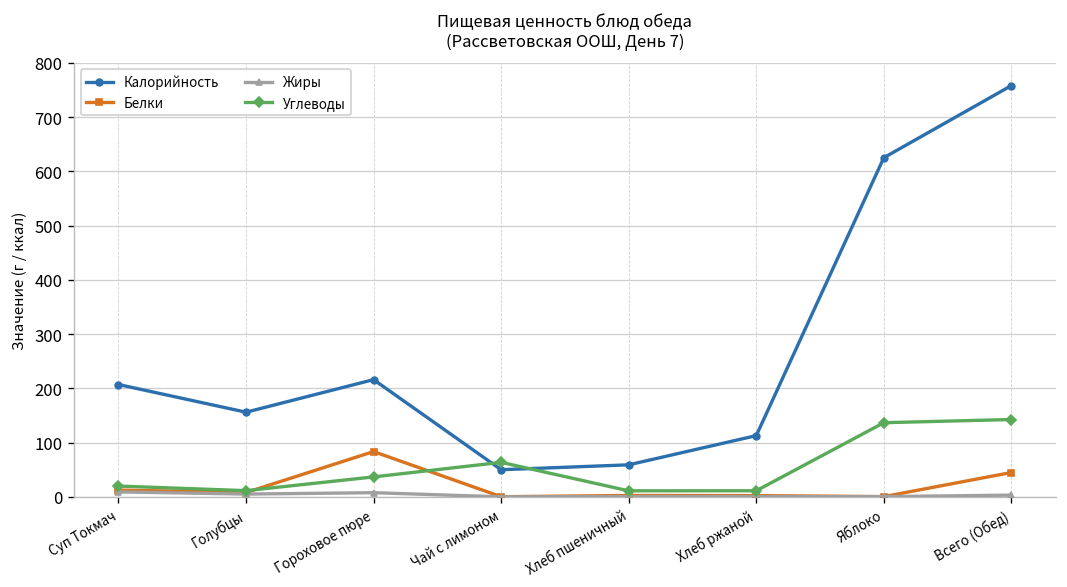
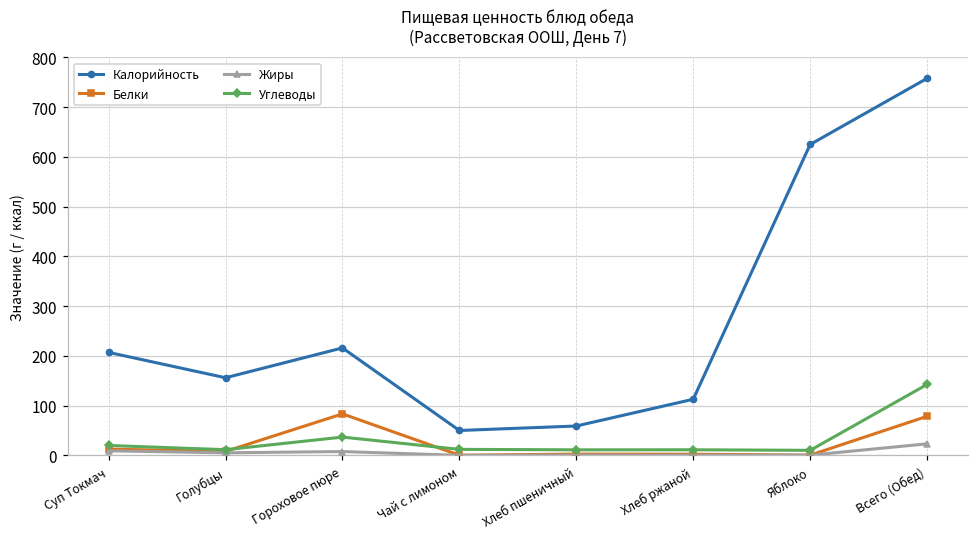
  {
    "Калорийность": {
      "Суп Токмач": 210,
      "Голубцы": 160,
      "Гороховое пюре": 220,
      "Чай с лимоном": 50,
      "Хлеб пшеничный": 60,
      "Хлеб ржаной": 110,
      "Яблоко": 630,
      "Всего (Обед)": 760
    },
    "Белки": {
      "Гороховое пюре": 80,
-     "Всего (Обед)": 40
+     "Всего (Обед)": 80
    },
    "Жиры": {
      "Гороховое пюре": 10,
-     "Всего (Обед)": 0
+     "Всего (Обед)": 20
    },
    "Углеводы": {
      "Суп Токмач": 20,
      "Гороховое пюре": 40,
-     "Чай с лимоном": 60,
+     "Чай с лимоном": 10,
      "Хлеб пшеничный": 10,
      "Хлеб ржаной": 10,
-     "Яблоко": 140,
+     "Яблоко": 10,
      "Всего (Обед)": 140
    }
  }
